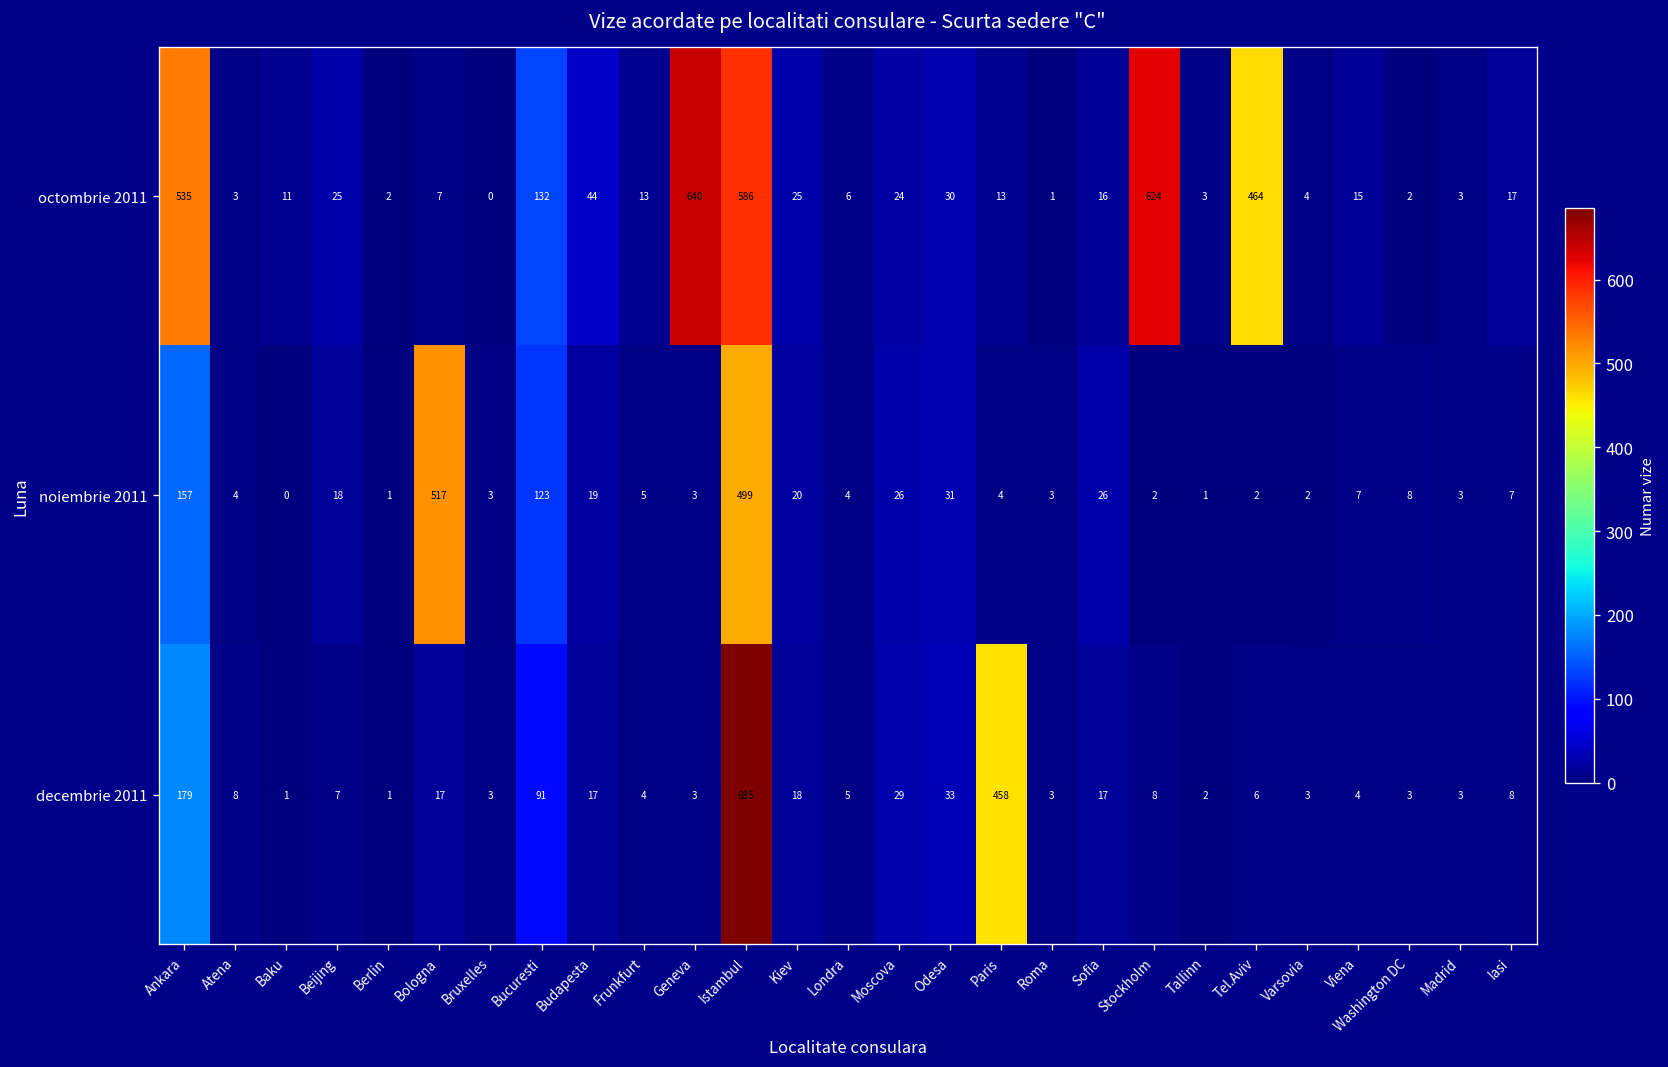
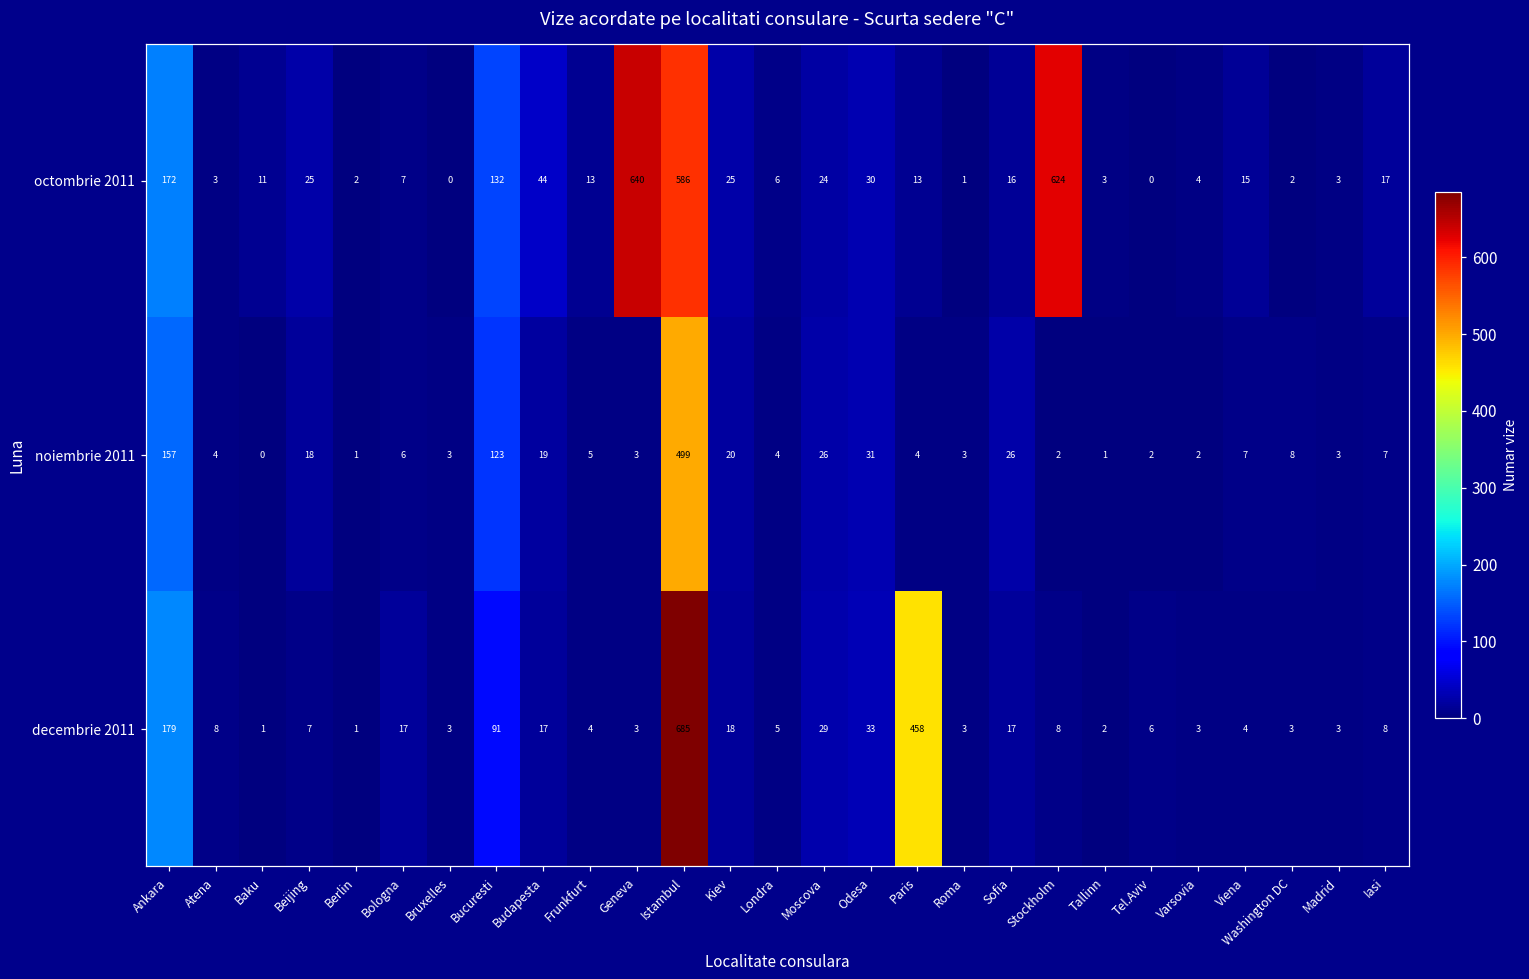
  {
    "octombrie 2011": {
-     "Ankara": 535,
+     "Ankara": 172,
      "Atena": 3,
      "Baku": 11,
      "Beijing": 25,
      "Berlin": 2,
      "Bologna": 7,
      "Bruxelles": 0,
      "Bucuresti": 132,
      "Budapesta": 44,
      "Frunkfurt": 13,
      "Geneva": 640,
      "Istambul": 586,
      "Kiev": 25,
      "Londra": 6,
      "Moscova": 24,
      "Odesa": 30,
      "Paris": 13,
      "Roma": 1,
      "Sofia": 16,
      "Stockholm": 624,
      "Tallinn": 3,
-     "Tel.Aviv": 464,
+     "Tel.Aviv": 0,
      "Varsovia": 4,
      "Viena": 15,
      "Washington DC": 2,
      "Madrid": 3,
      "Iasi": 17
    },
    "noiembrie 2011": {
      "Ankara": 157,
      "Atena": 4,
      "Baku": 0,
      "Beijing": 18,
      "Berlin": 1,
-     "Bologna": 517,
+     "Bologna": 6,
      "Bruxelles": 3,
      "Bucuresti": 123,
      "Budapesta": 19,
      "Frunkfurt": 5,
      "Geneva": 3,
      "Istambul": 499,
      "Kiev": 20,
      "Londra": 4,
      "Moscova": 26,
      "Odesa": 31,
      "Paris": 4,
      "Roma": 3,
      "Sofia": 26,
      "Stockholm": 2,
      "Tallinn": 1,
      "Tel.Aviv": 2,
      "Varsovia": 2,
      "Viena": 7,
      "Washington DC": 8,
      "Madrid": 3,
      "Iasi": 7
    },
    "decembrie 2011": {
      "Ankara": 179,
      "Atena": 8,
      "Baku": 1,
      "Beijing": 7,
      "Berlin": 1,
      "Bologna": 17,
      "Bruxelles": 3,
      "Bucuresti": 91,
      "Budapesta": 17,
      "Frunkfurt": 4,
      "Geneva": 3,
      "Istambul": 685,
      "Kiev": 18,
      "Londra": 5,
      "Moscova": 29,
      "Odesa": 33,
      "Paris": 458,
      "Roma": 3,
      "Sofia": 17,
      "Stockholm": 8,
      "Tallinn": 2,
      "Tel.Aviv": 6,
      "Varsovia": 3,
      "Viena": 4,
      "Washington DC": 3,
      "Madrid": 3,
      "Iasi": 8
    }
  }
